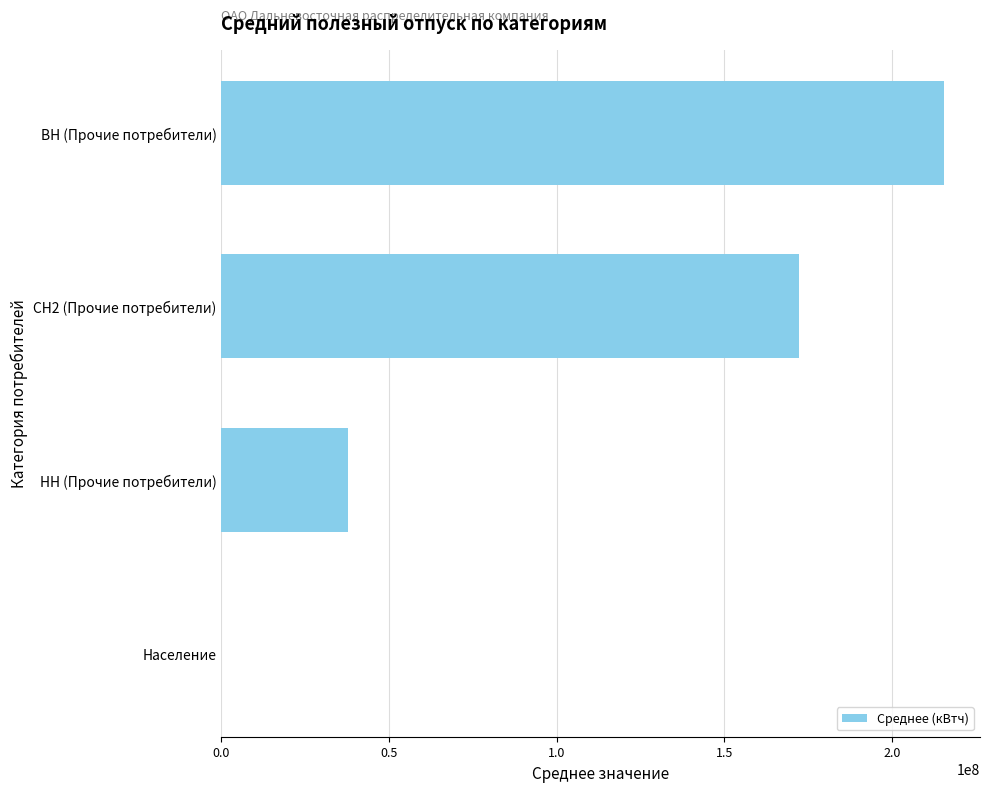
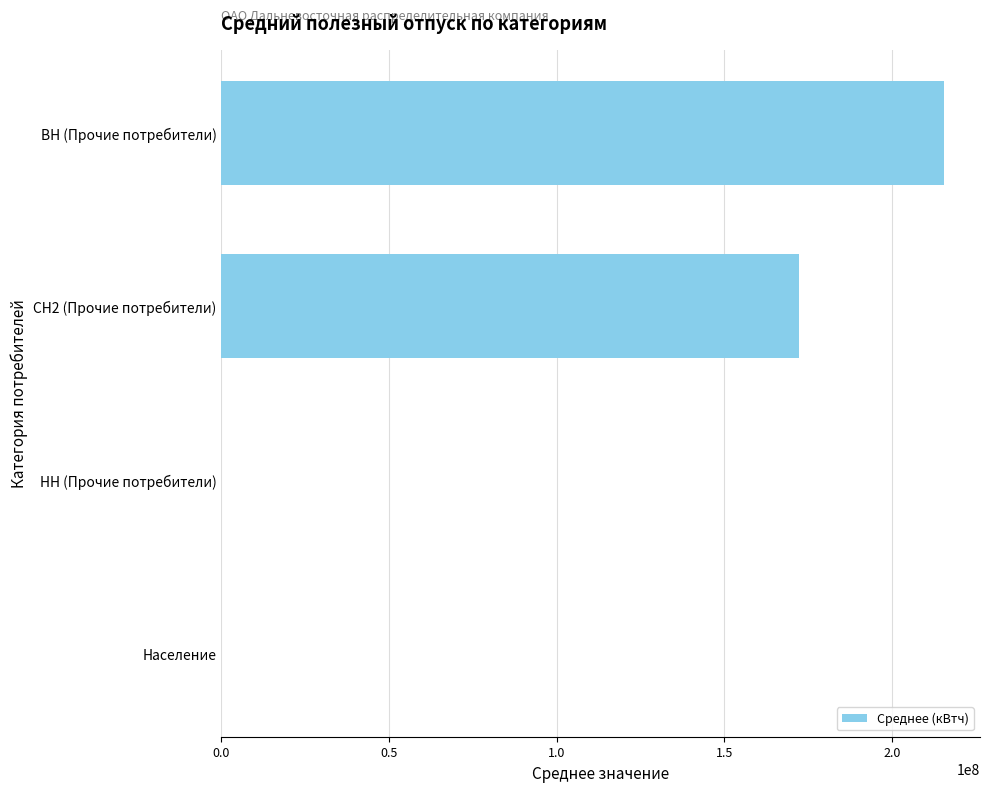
  {
    "ВН (Прочие потребители)": 216000000,
    "СН2 (Прочие потребители)": 172000000,
-   "НН (Прочие потребители)": 38000000
+   "НН (Прочие потребители)": 0
  }
